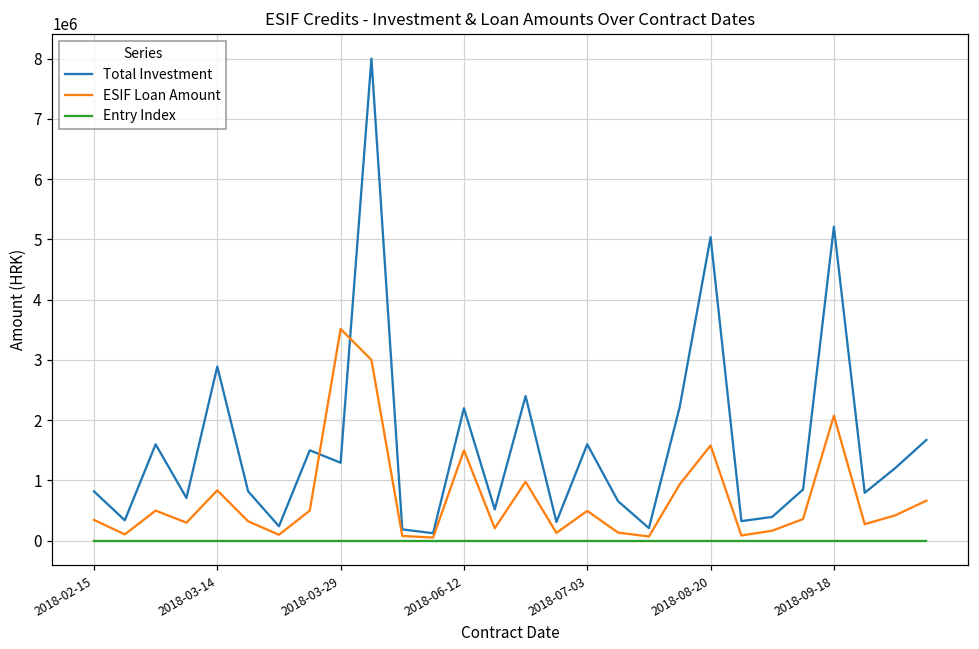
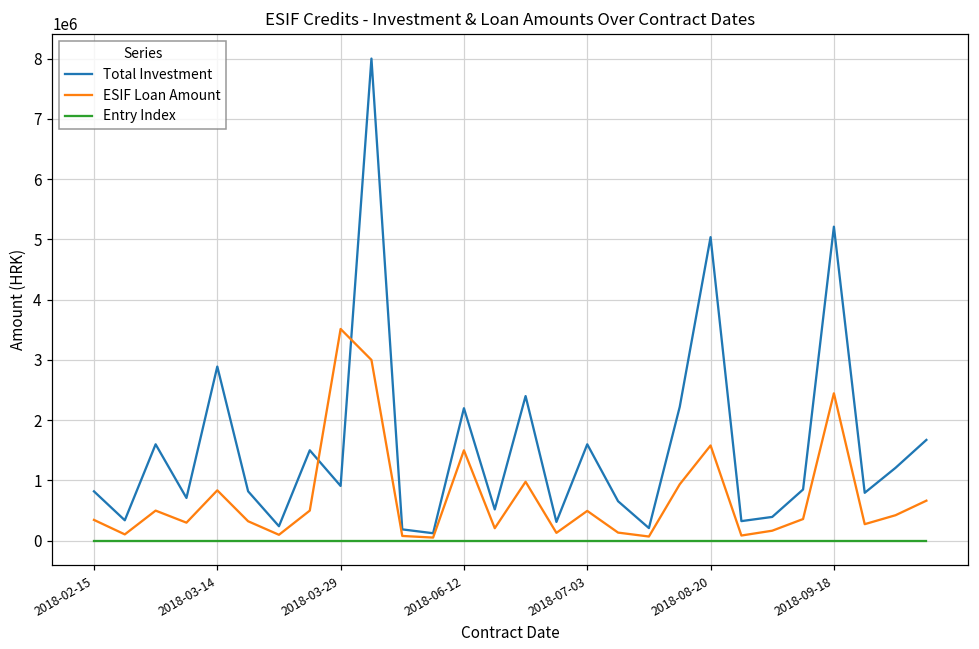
  {
    "Total Investment": {
      "2018-02-15": 800000,
      "2018-03-14": 2900000,
-     "2018-03-29": 1300000,
+     "2018-03-29": 900000,
      "2018-06-12": 2200000,
      "2018-08-20": 5000000,
      "2018-09-18": 5200000
    },
    "ESIF Loan Amount": {
      "2018-02-15": 300000,
      "2018-03-14": 800000,
      "2018-03-29": 3500000,
      "2018-06-12": 1500000,
      "2018-08-20": 1600000,
-     "2018-09-18": 2100000
+     "2018-09-18": 2400000
    },
    "Entry Index": {
      "2018-02-15": 0,
      "2018-03-14": 0,
      "2018-03-29": 0,
      "2018-06-12": 0,
      "2018-08-20": 0,
      "2018-09-18": 0
    }
  }
